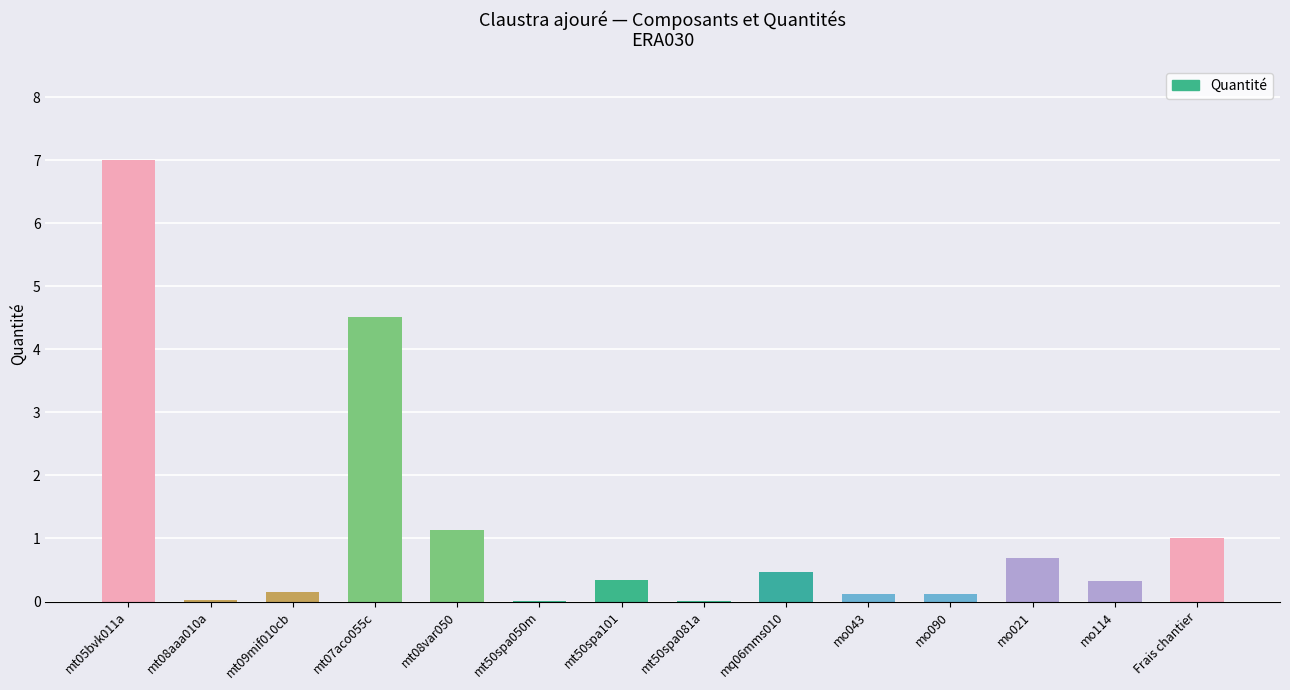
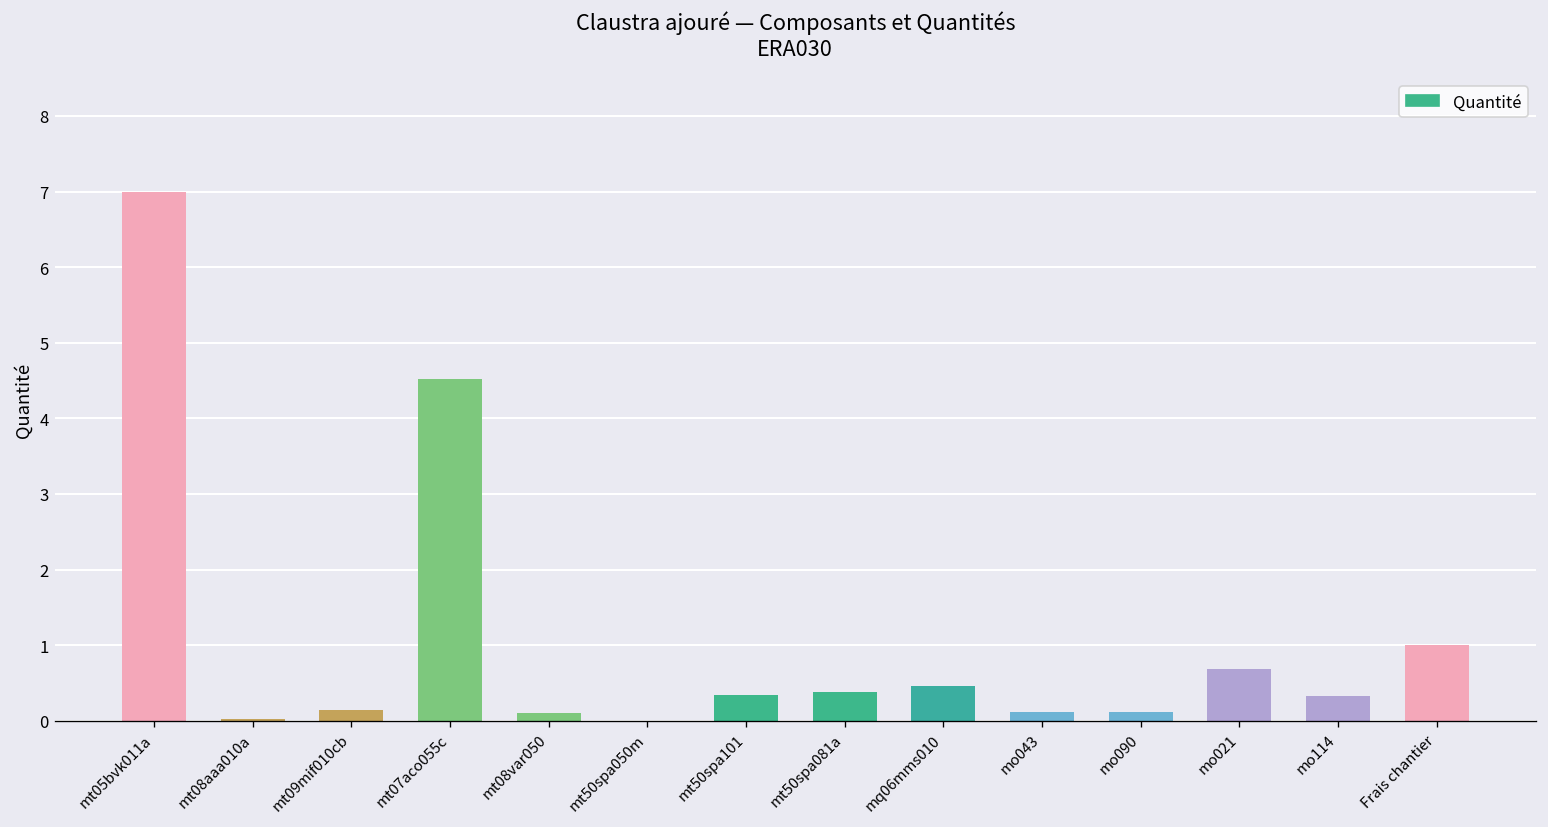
  {
    "mt05bvk011a": 7.0,
    "mt09mif010cb": 0.1,
    "mt07aco055c": 4.5,
-   "mt08var050": 1.1,
+   "mt08var050": 0.1,
    "mt50spa101": 0.3,
-   "mt50spa081a": 0.0,
+   "mt50spa081a": 0.4,
    "mq06mms010": 0.5,
    "mo043": 0.1,
    "mo090": 0.1,
    "mo021": 0.7,
    "mo114": 0.3,
    "Frais chantier": 1.0
  }
